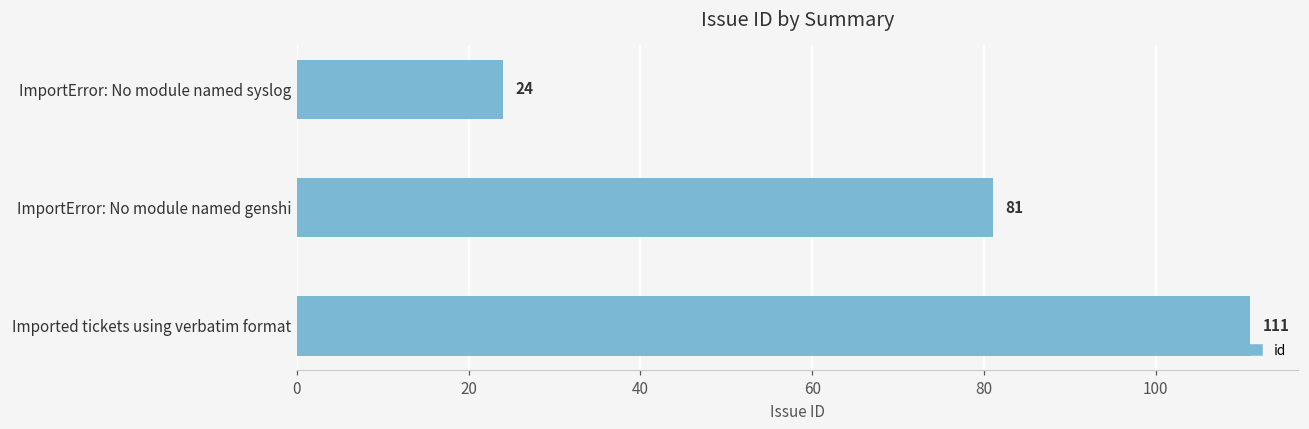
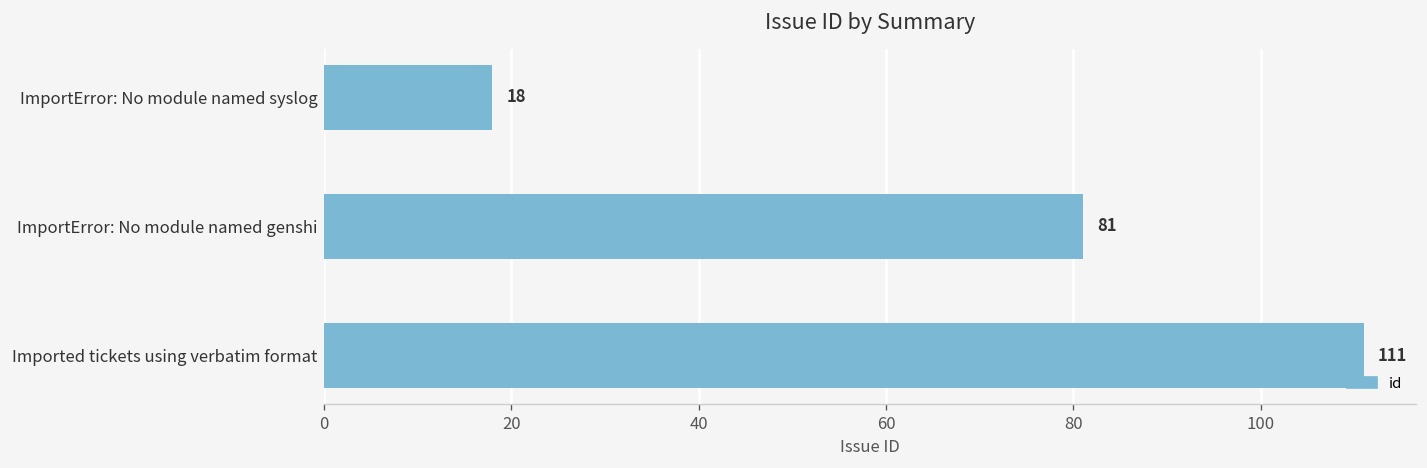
  {
-   "ImportError: No module named syslog": 24,
+   "ImportError: No module named syslog": 18,
    "ImportError: No module named genshi": 81,
    "Imported tickets using verbatim format": 111
  }
